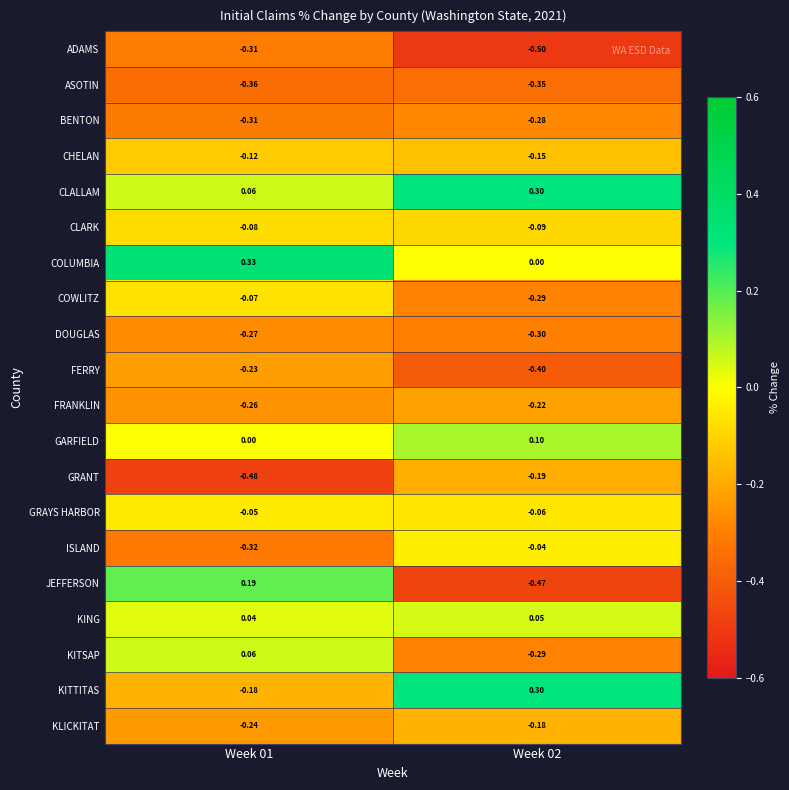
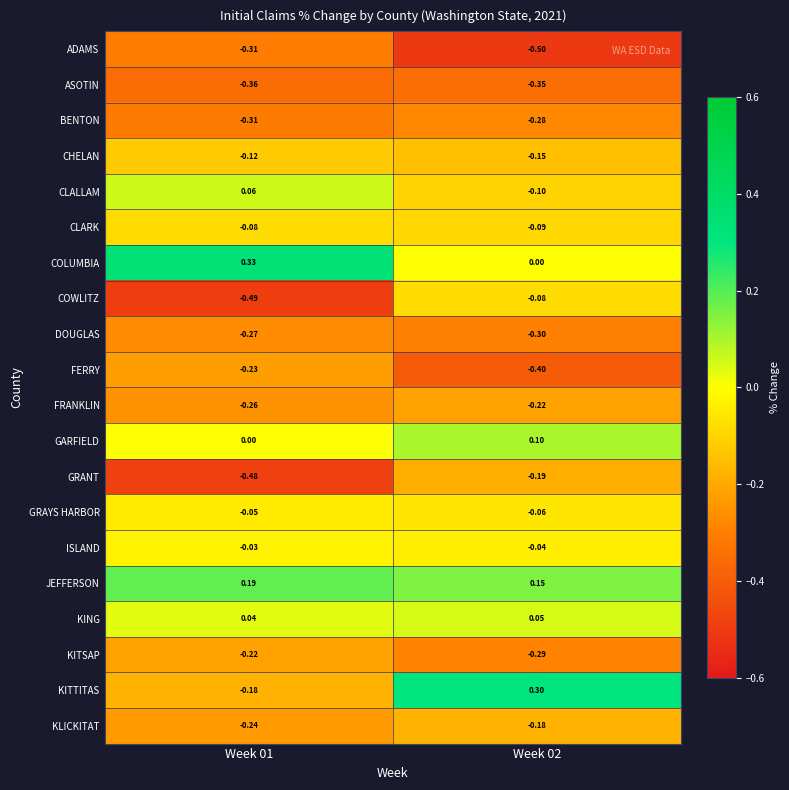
  {
    "ADAMS": {
      "Week 01": -0.31
    },
    "ASOTIN": {
      "Week 01": -0.36,
      "Week 02": -0.35
    },
    "BENTON": {
      "Week 01": -0.31,
      "Week 02": -0.28
    },
    "CHELAN": {
      "Week 01": -0.12,
      "Week 02": -0.15
    },
    "CLALLAM": {
      "Week 01": 0.06,
-     "Week 02": 0.30
+     "Week 02": -0.10
    },
    "CLARK": {
      "Week 01": -0.08,
      "Week 02": -0.09
    },
    "COLUMBIA": {
      "Week 01": 0.33,
      "Week 02": 0.00
    },
    "COWLITZ": {
-     "Week 01": -0.07,
-     "Week 02": -0.29
+     "Week 01": -0.49,
+     "Week 02": -0.08
    },
    "DOUGLAS": {
      "Week 01": -0.27,
      "Week 02": -0.30
    },
    "FERRY": {
      "Week 01": -0.23,
      "Week 02": -0.40
    },
    "FRANKLIN": {
      "Week 01": -0.26,
      "Week 02": -0.22
    },
    "GARFIELD": {
      "Week 01": 0.00,
      "Week 02": 0.10
    },
    "GRANT": {
      "Week 01": -0.48,
      "Week 02": -0.19
    },
    "GRAYS HARBOR": {
      "Week 01": -0.05,
      "Week 02": -0.06
    },
    "ISLAND": {
-     "Week 01": -0.32,
+     "Week 01": -0.03,
      "Week 02": -0.04
    },
    "JEFFERSON": {
      "Week 01": 0.19,
-     "Week 02": -0.47
+     "Week 02": 0.15
    },
    "KING": {
      "Week 01": 0.04,
      "Week 02": 0.05
    },
    "KITSAP": {
-     "Week 01": 0.06,
+     "Week 01": -0.22,
      "Week 02": -0.29
    },
    "KITTITAS": {
      "Week 01": -0.18,
      "Week 02": 0.30
    },
    "KLICKITAT": {
      "Week 01": -0.24,
      "Week 02": -0.18
    }
  }
